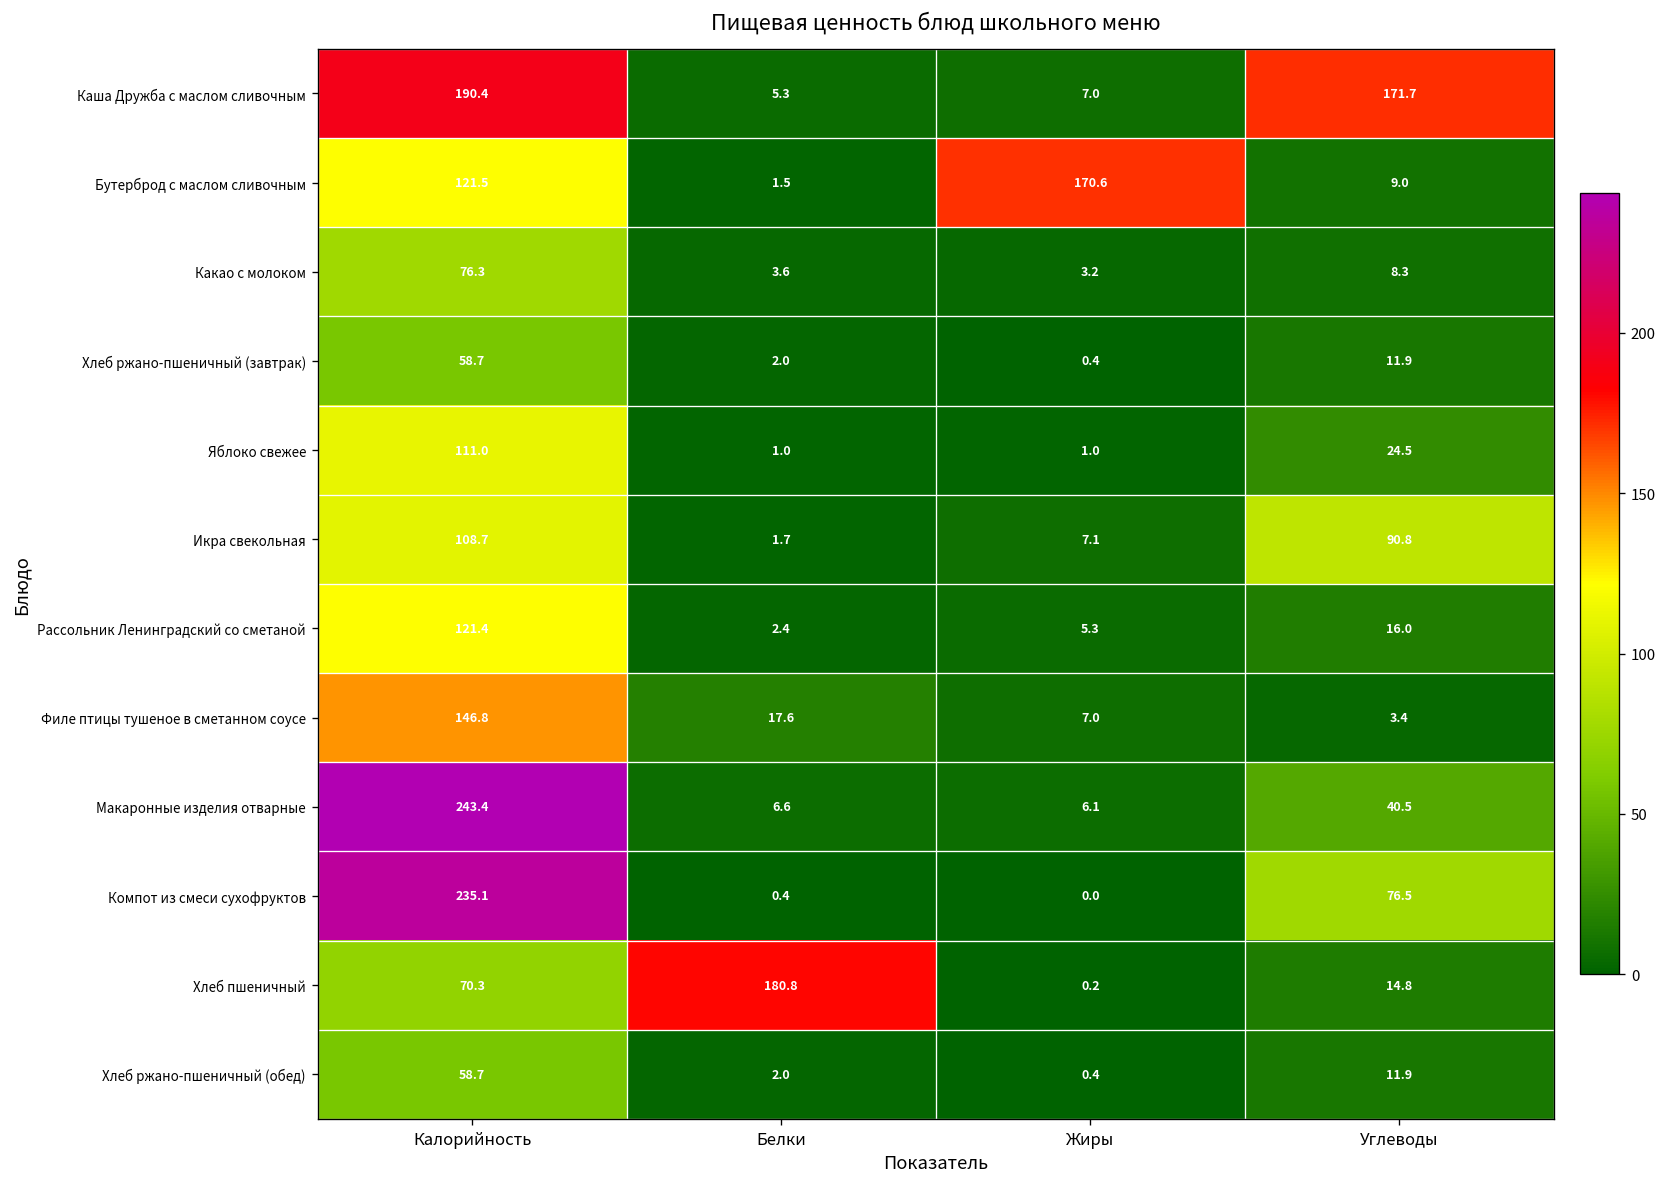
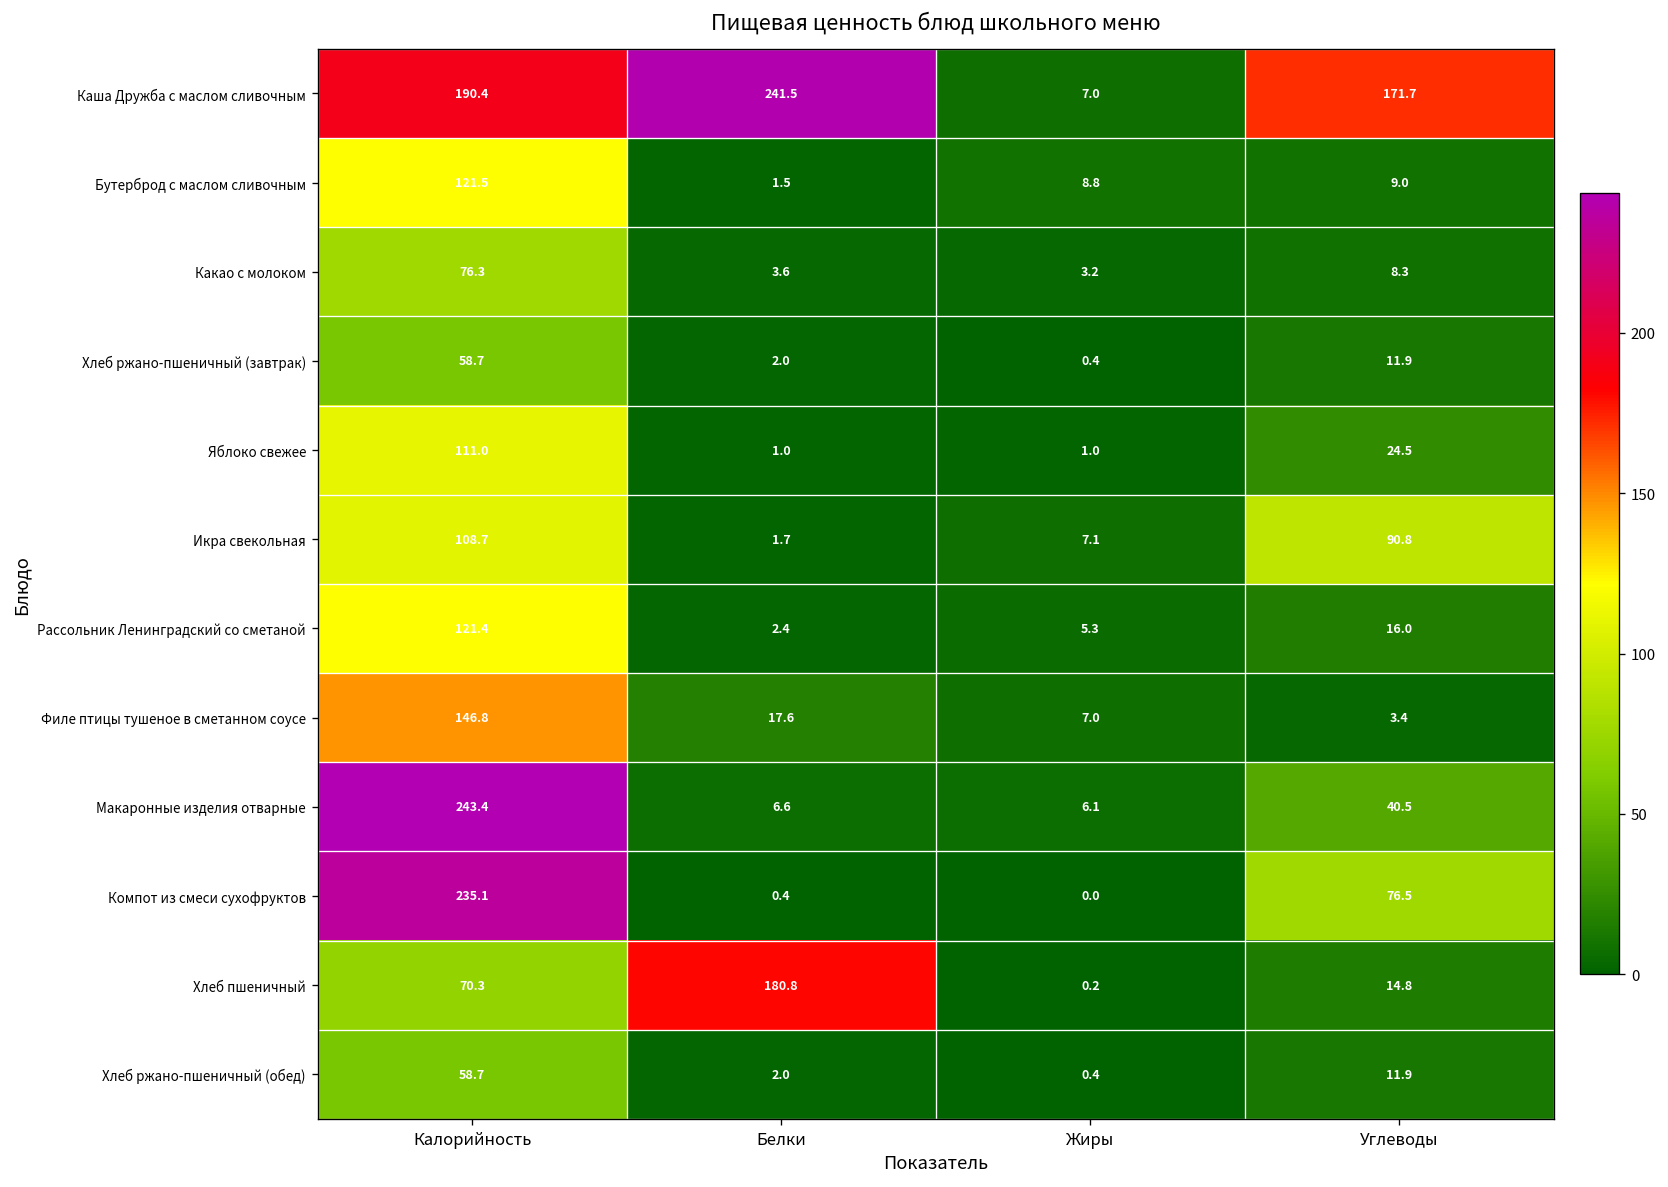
  {
    "Каша Дружба с маслом сливочным": {
      "Калорийность": 190.4,
-     "Белки": 5.3,
+     "Белки": 241.5,
      "Жиры": 7.0,
      "Углеводы": 171.7
    },
    "Бутерброд с маслом сливочным": {
      "Калорийность": 121.5,
      "Белки": 1.5,
-     "Жиры": 170.6,
+     "Жиры": 8.8,
      "Углеводы": 9.0
    },
    "Какао с молоком": {
      "Калорийность": 76.3,
      "Белки": 3.6,
      "Жиры": 3.2,
      "Углеводы": 8.3
    },
    "Хлеб ржано-пшеничный (завтрак)": {
      "Калорийность": 58.7,
      "Белки": 2.0,
      "Жиры": 0.4,
      "Углеводы": 11.9
    },
    "Яблоко свежее": {
      "Калорийность": 111.0,
      "Белки": 1.0,
      "Жиры": 1.0,
      "Углеводы": 24.5
    },
    "Икра свекольная": {
      "Калорийность": 108.7,
      "Белки": 1.7,
      "Жиры": 7.1,
      "Углеводы": 90.8
    },
    "Рассольник Ленинградский со сметаной": {
      "Калорийность": 121.4,
      "Белки": 2.4,
      "Жиры": 5.3,
      "Углеводы": 16.0
    },
    "Филе птицы тушеное в сметанном соусе": {
      "Калорийность": 146.8,
      "Белки": 17.6,
      "Жиры": 7.0,
      "Углеводы": 3.4
    },
    "Макаронные изделия отварные": {
      "Калорийность": 243.4,
      "Белки": 6.6,
      "Жиры": 6.1,
      "Углеводы": 40.5
    },
    "Компот из смеси сухофруктов": {
      "Калорийность": 235.1,
      "Белки": 0.4,
      "Жиры": 0.0,
      "Углеводы": 76.5
    },
    "Хлеб пшеничный": {
      "Калорийность": 70.3,
      "Белки": 180.8,
      "Жиры": 0.2,
      "Углеводы": 14.8
    },
    "Хлеб ржано-пшеничный (обед)": {
      "Калорийность": 58.7,
      "Белки": 2.0,
      "Жиры": 0.4,
      "Углеводы": 11.9
    }
  }
